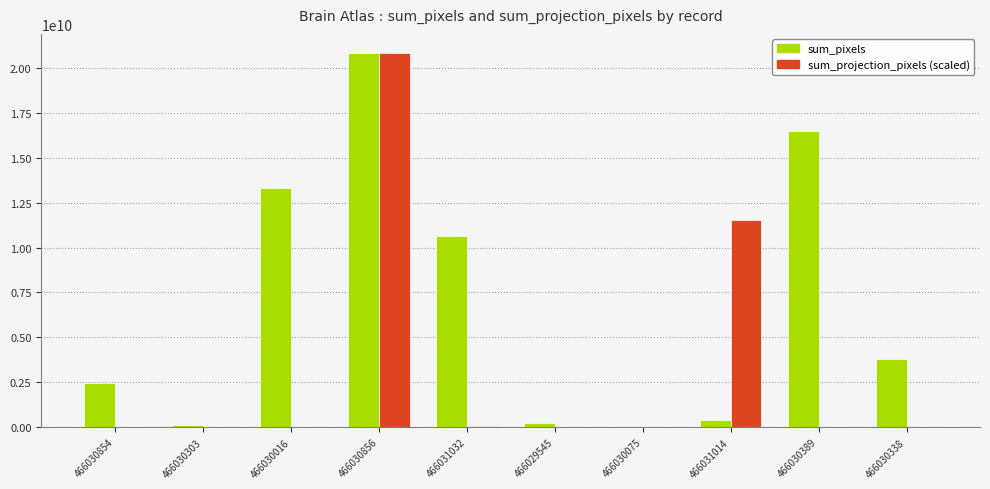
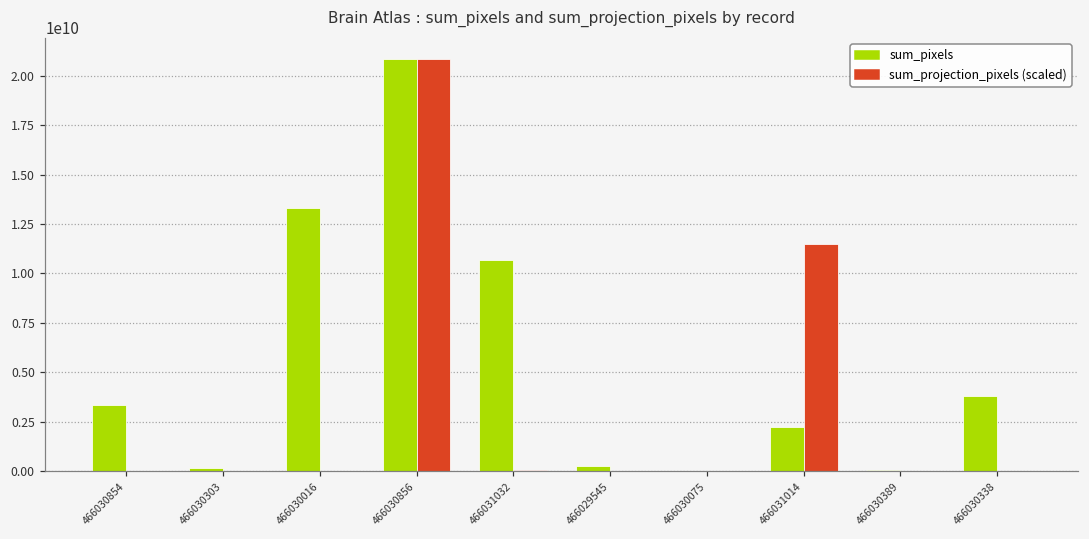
  {
    "sum_pixels": {
-     "466030854": 2500000000,
+     "466030854": 3300000000,
      "466030303": 200000000,
      "466030016": 13300000000,
      "466030856": 20900000000,
      "466031032": 10700000000,
      "466029545": 200000000,
-     "466031014": 400000000,
-     "466030389": 16500000000,
+     "466031014": 2200000000,
+     "466030389": 0,
      "466030338": 3800000000
    }
  }
